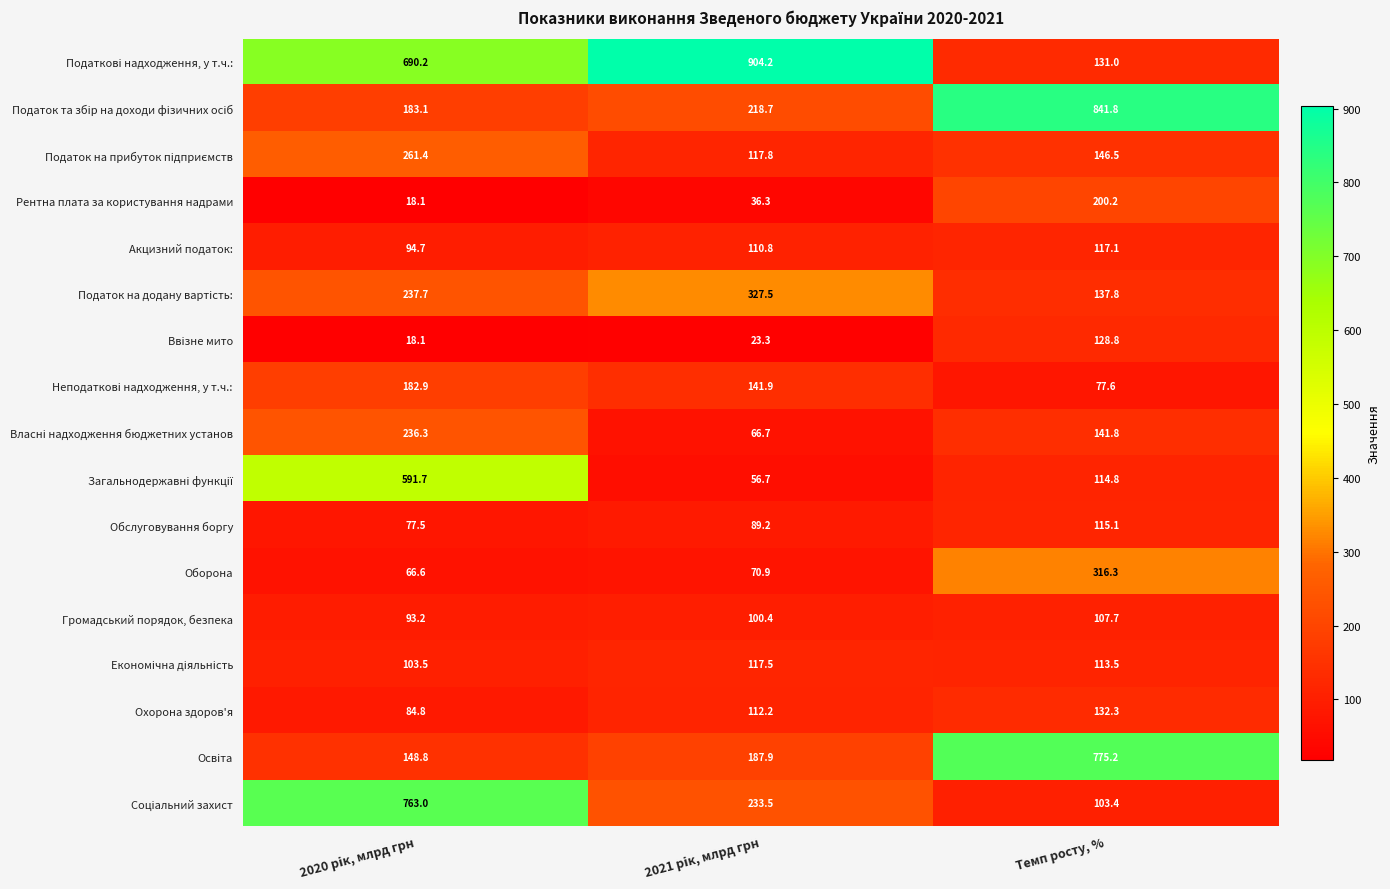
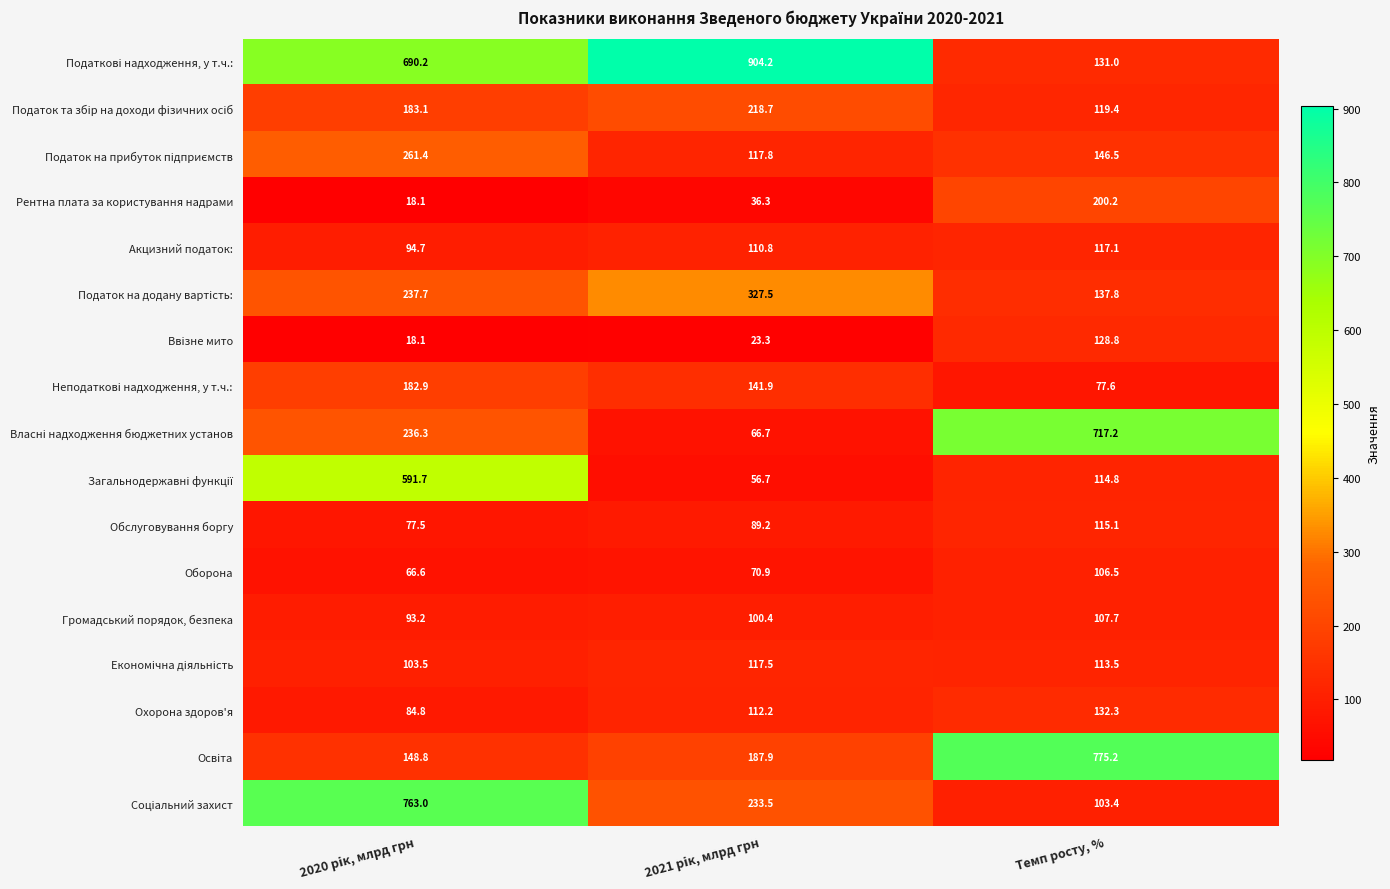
  {
    "Податкові надходження, у т.ч.:": {
      "2020 рік, млрд грн": 690.2,
      "2021 рік, млрд грн": 904.2,
      "Темп росту, %": 131.0
    },
    "Податок та збір на доходи фізичних осіб": {
      "2020 рік, млрд грн": 183.1,
      "2021 рік, млрд грн": 218.7,
-     "Темп росту, %": 841.8
+     "Темп росту, %": 119.4
    },
    "Податок на прибуток підприємств": {
      "2020 рік, млрд грн": 261.4,
      "2021 рік, млрд грн": 117.8,
      "Темп росту, %": 146.5
    },
    "Рентна плата за користування надрами": {
      "2020 рік, млрд грн": 18.1,
      "2021 рік, млрд грн": 36.3,
      "Темп росту, %": 200.2
    },
    "Акцизний податок:": {
      "2020 рік, млрд грн": 94.7,
      "2021 рік, млрд грн": 110.8,
      "Темп росту, %": 117.1
    },
    "Податок на додану вартість:": {
      "2020 рік, млрд грн": 237.7,
      "2021 рік, млрд грн": 327.5,
      "Темп росту, %": 137.8
    },
    "Ввізне мито": {
      "2020 рік, млрд грн": 18.1,
      "2021 рік, млрд грн": 23.3,
      "Темп росту, %": 128.8
    },
    "Неподаткові надходження, у т.ч.:": {
      "2020 рік, млрд грн": 182.9,
      "2021 рік, млрд грн": 141.9,
      "Темп росту, %": 77.6
    },
    "Власні надходження бюджетних установ": {
      "2020 рік, млрд грн": 236.3,
      "2021 рік, млрд грн": 66.7,
-     "Темп росту, %": 141.8
+     "Темп росту, %": 717.2
    },
    "Загальнодержавні функції": {
      "2020 рік, млрд грн": 591.7,
      "2021 рік, млрд грн": 56.7,
      "Темп росту, %": 114.8
    },
    "Обслуговування боргу": {
      "2020 рік, млрд грн": 77.5,
      "2021 рік, млрд грн": 89.2,
      "Темп росту, %": 115.1
    },
    "Оборона": {
      "2020 рік, млрд грн": 66.6,
      "2021 рік, млрд грн": 70.9,
-     "Темп росту, %": 316.3
+     "Темп росту, %": 106.5
    },
    "Громадський порядок, безпека": {
      "2020 рік, млрд грн": 93.2,
      "2021 рік, млрд грн": 100.4,
      "Темп росту, %": 107.7
    },
    "Економічна діяльність": {
      "2020 рік, млрд грн": 103.5,
      "2021 рік, млрд грн": 117.5,
      "Темп росту, %": 113.5
    },
    "Охорона здоров'я": {
      "2020 рік, млрд грн": 84.8,
      "2021 рік, млрд грн": 112.2,
      "Темп росту, %": 132.3
    },
    "Освіта": {
      "2020 рік, млрд грн": 148.8,
      "2021 рік, млрд грн": 187.9,
      "Темп росту, %": 775.2
    },
    "Соціальний захист": {
      "2020 рік, млрд грн": 763.0,
      "2021 рік, млрд грн": 233.5,
      "Темп росту, %": 103.4
    }
  }
